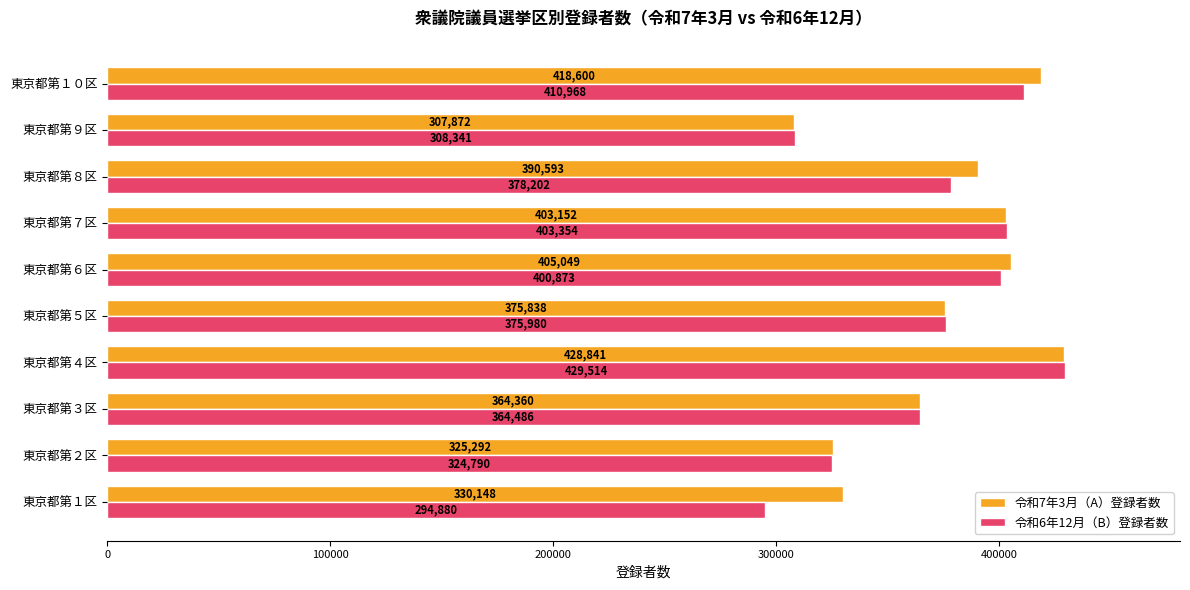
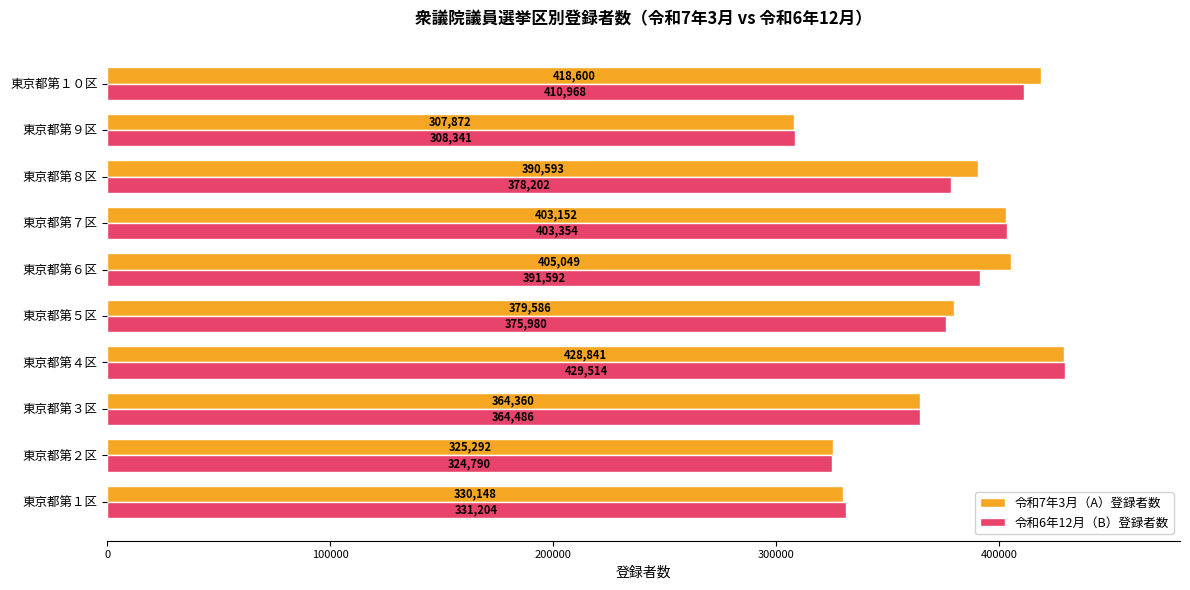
  {
    "令和7年3月（A）登録者数": {
      "東京都第１０区": "418,600",
      "東京都第９区": "307,872",
      "東京都第８区": "390,593",
      "東京都第７区": "403,152",
      "東京都第６区": "405,049",
-     "東京都第５区": "375,838",
+     "東京都第５区": "379,586",
      "東京都第４区": "428,841",
      "東京都第３区": "364,360",
      "東京都第２区": "325,292",
      "東京都第１区": "330,148"
    },
    "令和6年12月（B）登録者数": {
      "東京都第１０区": "410,968",
      "東京都第９区": "308,341",
      "東京都第８区": "378,202",
      "東京都第７区": "403,354",
-     "東京都第６区": "400,873",
+     "東京都第６区": "391,592",
      "東京都第５区": "375,980",
      "東京都第４区": "429,514",
      "東京都第３区": "364,486",
      "東京都第２区": "324,790",
-     "東京都第１区": "294,880"
+     "東京都第１区": "331,204"
    }
  }
